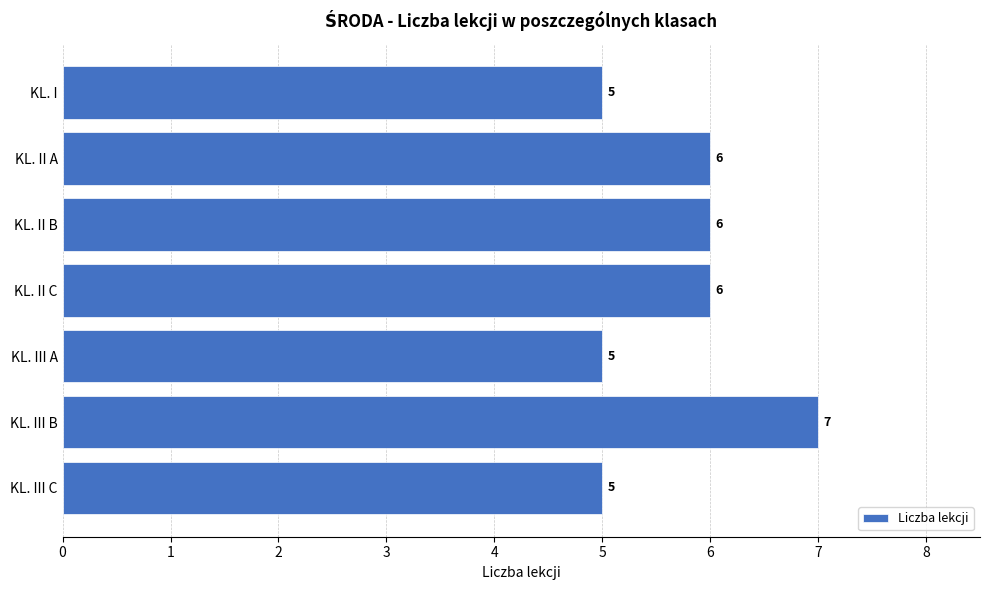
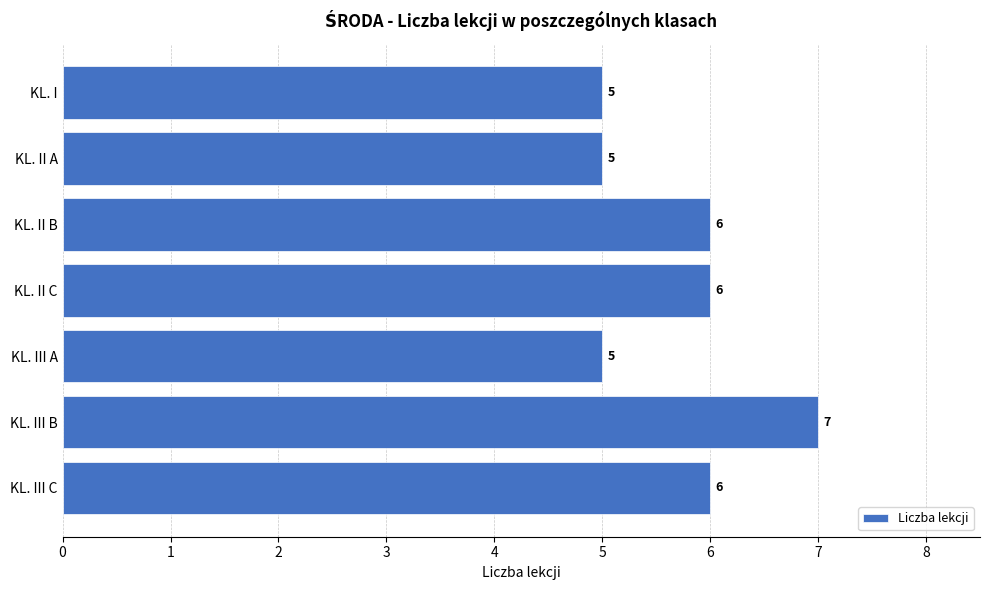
  {
    "KL. I": 5,
-   "KL. II A": 6,
+   "KL. II A": 5,
    "KL. II B": 6,
    "KL. II C": 6,
    "KL. III A": 5,
    "KL. III B": 7,
-   "KL. III C": 5
+   "KL. III C": 6
  }
